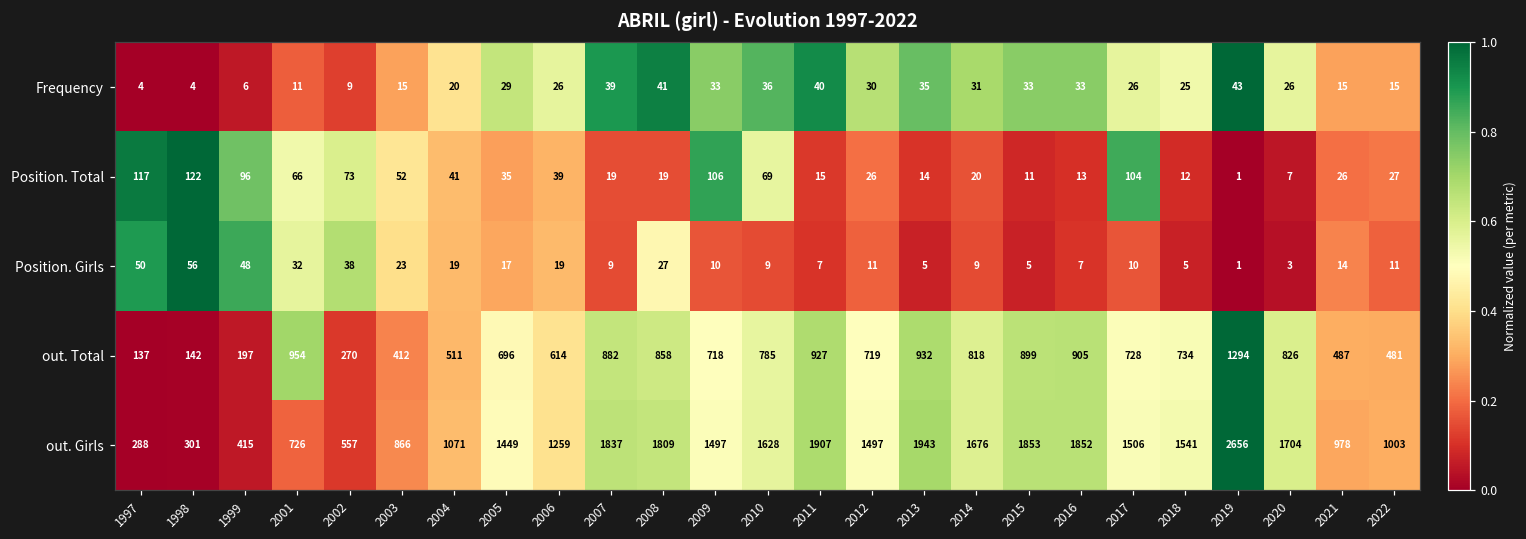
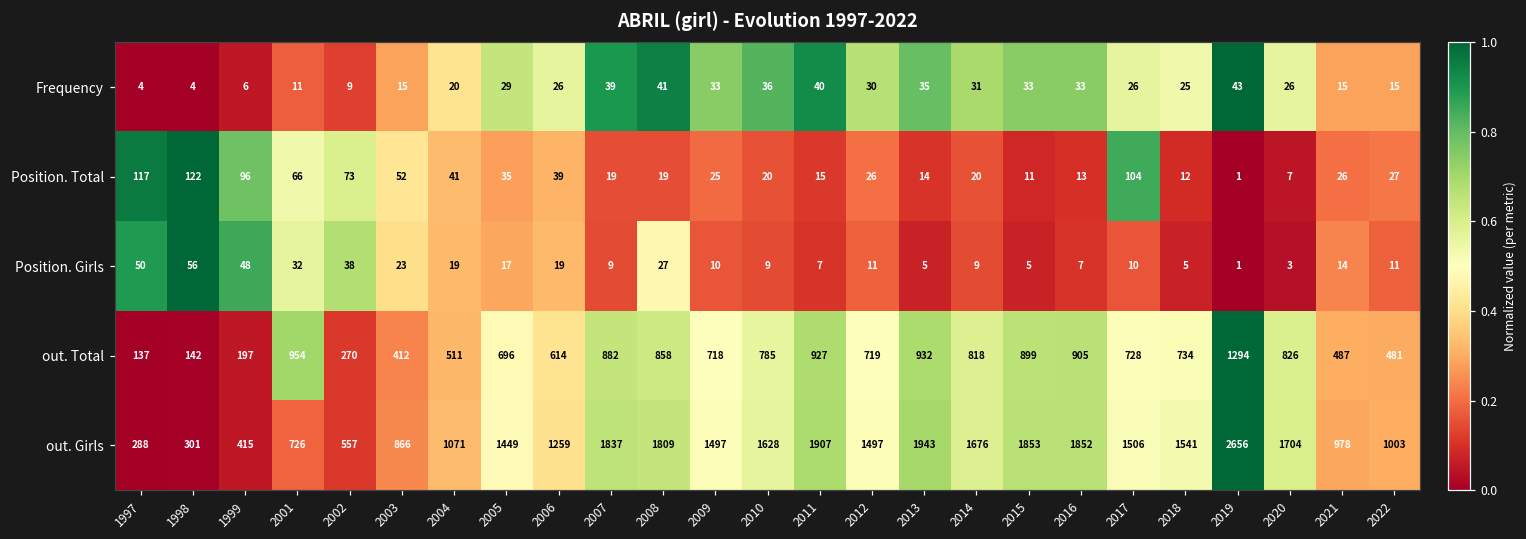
  {
    "Frequency": {
      "1997": 4,
      "1998": 4,
      "1999": 6,
      "2001": 11,
      "2002": 9,
      "2003": 15,
      "2004": 20,
      "2005": 29,
      "2006": 26,
      "2007": 39,
      "2008": 41,
      "2009": 33,
      "2010": 36,
      "2011": 40,
      "2012": 30,
      "2013": 35,
      "2014": 31,
      "2015": 33,
      "2016": 33,
      "2017": 26,
      "2018": 25,
      "2019": 43,
      "2020": 26,
      "2021": 15,
      "2022": 15
    },
    "Position. Total": {
      "1997": 117,
      "1998": 122,
      "1999": 96,
      "2001": 66,
      "2002": 73,
      "2003": 52,
      "2004": 41,
      "2005": 35,
      "2006": 39,
      "2007": 19,
      "2008": 19,
-     "2009": 106,
-     "2010": 69,
+     "2009": 25,
+     "2010": 20,
      "2011": 15,
      "2012": 26,
      "2013": 14,
      "2014": 20,
      "2015": 11,
      "2016": 13,
      "2017": 104,
      "2018": 12,
      "2019": 1,
      "2020": 7,
      "2021": 26,
      "2022": 27
    },
    "Position. Girls": {
      "1997": 50,
      "1998": 56,
      "1999": 48,
      "2001": 32,
      "2002": 38,
      "2003": 23,
      "2004": 19,
      "2005": 17,
      "2006": 19,
      "2007": 9,
      "2008": 27,
      "2009": 10,
      "2010": 9,
      "2011": 7,
      "2012": 11,
      "2013": 5,
      "2014": 9,
      "2015": 5,
      "2016": 7,
      "2017": 10,
      "2018": 5,
      "2019": 1,
      "2020": 3,
      "2021": 14,
      "2022": 11
    },
    "out. Total": {
      "1997": 137,
      "1998": 142,
      "1999": 197,
      "2001": 954,
      "2002": 270,
      "2003": 412,
      "2004": 511,
      "2005": 696,
      "2006": 614,
      "2007": 882,
      "2008": 858,
      "2009": 718,
      "2010": 785,
      "2011": 927,
      "2012": 719,
      "2013": 932,
      "2014": 818,
      "2015": 899,
      "2016": 905,
      "2017": 728,
      "2018": 734,
      "2019": 1294,
      "2020": 826,
      "2021": 487,
      "2022": 481
    },
    "out. Girls": {
      "1997": 288,
      "1998": 301,
      "1999": 415,
      "2001": 726,
      "2002": 557,
      "2003": 866,
      "2004": 1071,
      "2005": 1449,
      "2006": 1259,
      "2007": 1837,
      "2008": 1809,
      "2009": 1497,
      "2010": 1628,
      "2011": 1907,
      "2012": 1497,
      "2013": 1943,
      "2014": 1676,
      "2015": 1853,
      "2016": 1852,
      "2017": 1506,
      "2018": 1541,
      "2019": 2656,
      "2020": 1704,
      "2021": 978,
      "2022": 1003
    }
  }
